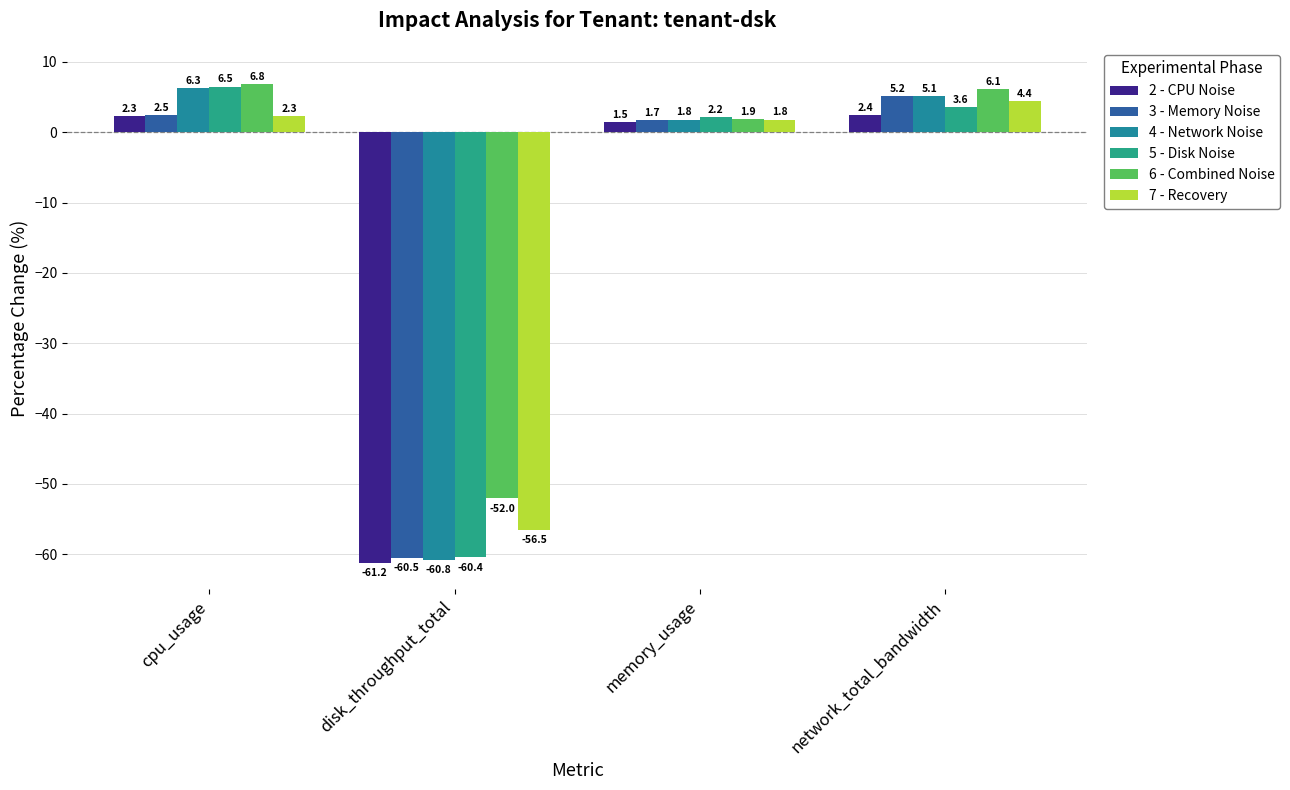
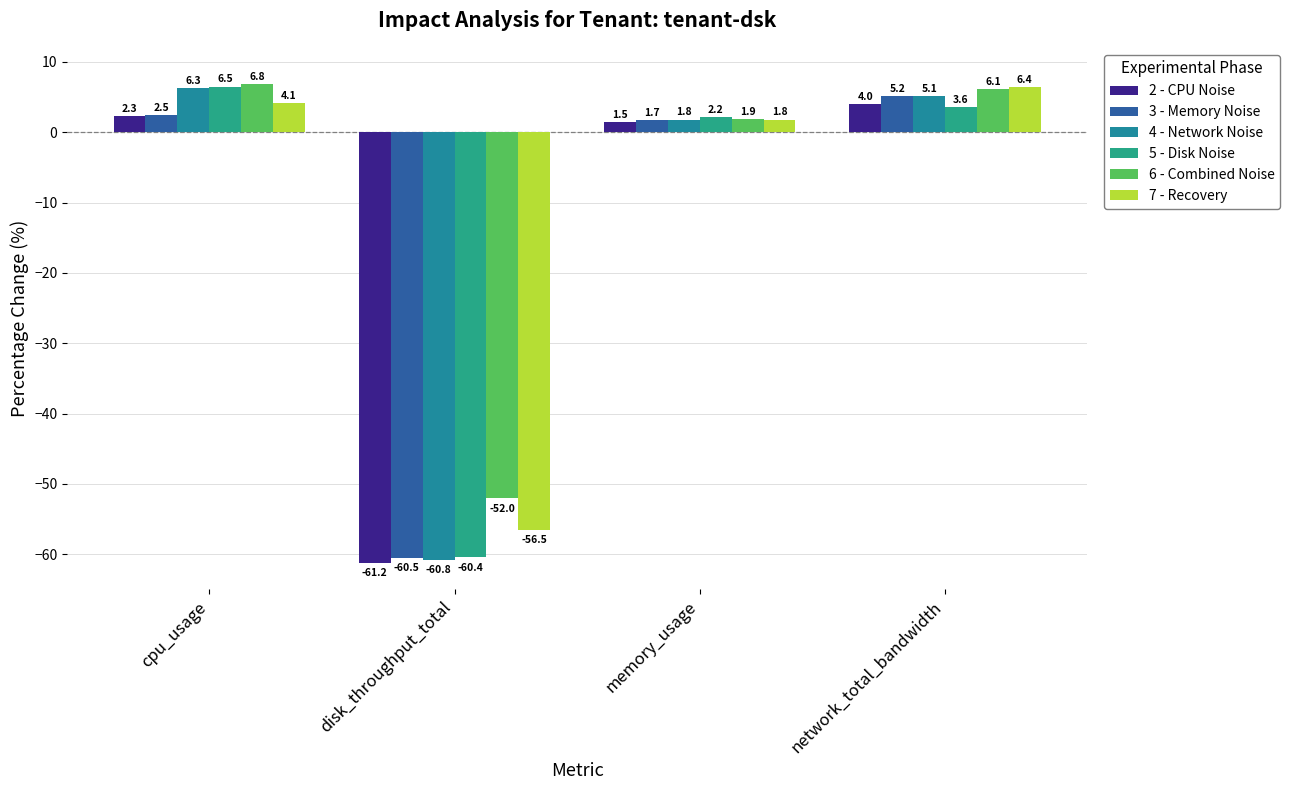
  {
    "2 - CPU Noise": {
      "cpu_usage": 2.3,
      "disk_throughput_total": -61.2,
      "memory_usage": 1.5,
-     "network_total_bandwidth": 2.4
+     "network_total_bandwidth": 4.0
    },
    "6 - Combined Noise": {
      "cpu_usage": 6.8,
      "disk_throughput_total": -52.0,
      "memory_usage": 1.9,
      "network_total_bandwidth": 6.1
    },
    "7 - Recovery": {
-     "cpu_usage": 2.3,
+     "cpu_usage": 4.1,
      "disk_throughput_total": -56.5,
      "memory_usage": 1.8,
-     "network_total_bandwidth": 4.4
+     "network_total_bandwidth": 6.4
    }
  }
